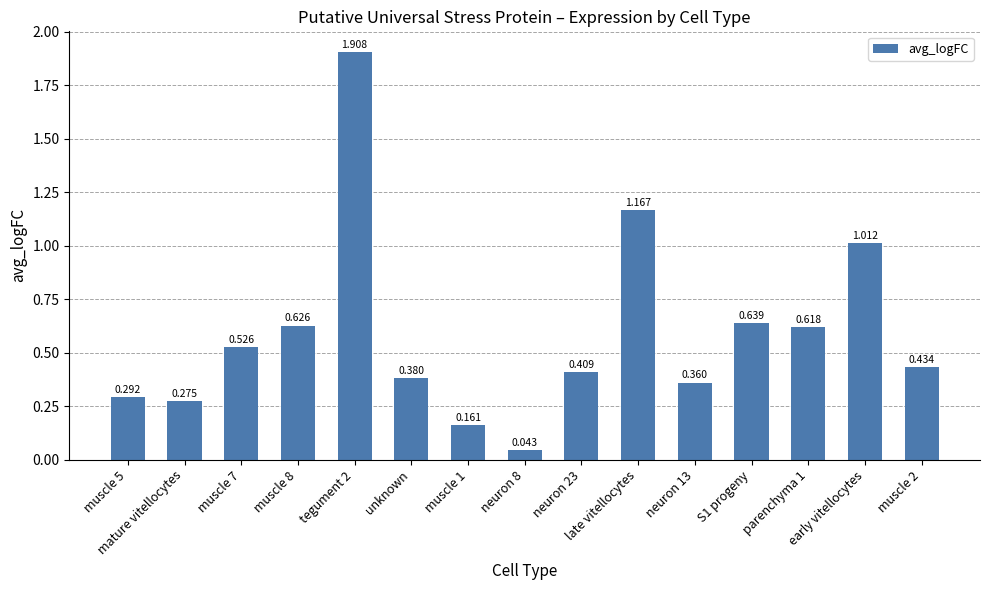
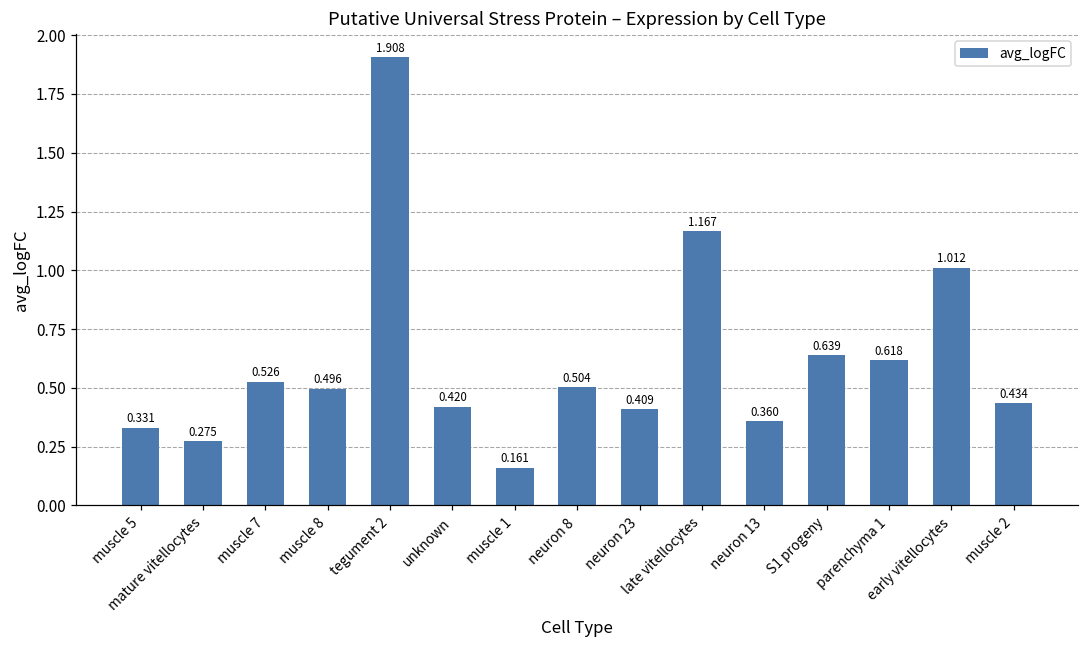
  {
-   "muscle 5": 0.292,
+   "muscle 5": 0.331,
    "mature vitellocytes": 0.275,
    "muscle 7": 0.526,
-   "muscle 8": 0.626,
+   "muscle 8": 0.496,
    "tegument 2": 1.908,
-   "unknown": 0.380,
+   "unknown": 0.420,
    "muscle 1": 0.161,
-   "neuron 8": 0.043,
+   "neuron 8": 0.504,
    "neuron 23": 0.409,
    "late vitellocytes": 1.167,
    "neuron 13": 0.360,
    "S1 progeny": 0.639,
    "parenchyma 1": 0.618,
    "early vitellocytes": 1.012,
    "muscle 2": 0.434
  }
